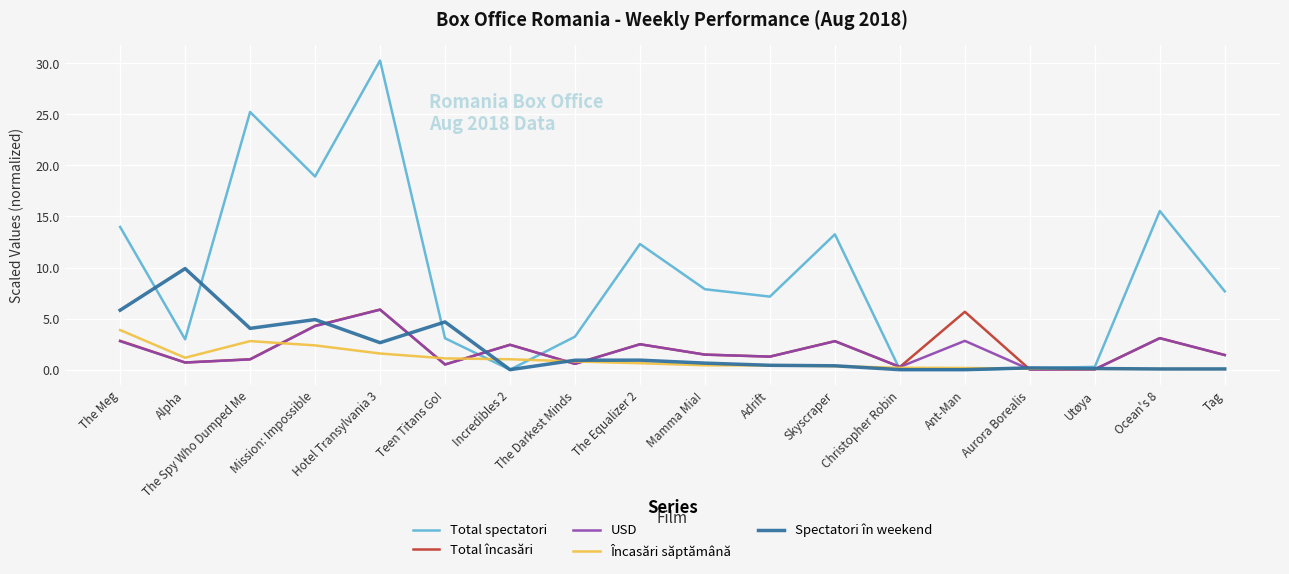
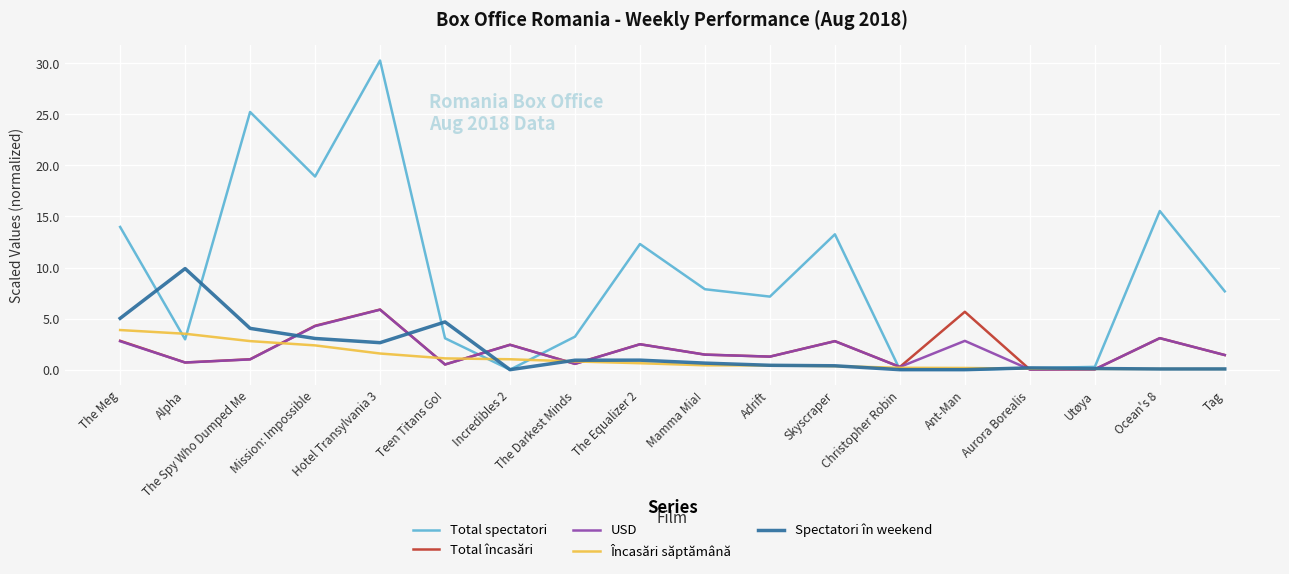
  {
    "Total spectatori": {
      "The Meg": 14.0,
      "Alpha": 3.0,
      "The Spy Who Dumped Me": 25.2,
      "Mission: Impossible": 18.9,
      "Hotel Transylvania 3": 30.3,
      "Teen Titans Go!": 3.1,
      "The Darkest Minds": 3.2,
      "The Equalizer 2": 12.3,
      "Mamma Mia!": 7.9,
      "Adrift": 7.2,
      "Skyscraper": 13.3,
      "Ocean's 8": 15.5,
      "Tag": 7.7
    },
    "Total încasări": {
      "Ant-Man": 5.7
    },
    "USD": {
      "Ant-Man": 2.8
    },
    "Încasări săptămână": {
      "The Meg": 3.9,
-     "Alpha": 1.2,
+     "Alpha": 3.5,
      "The Spy Who Dumped Me": 2.8,
      "Mission: Impossible": 2.4,
      "Hotel Transylvania 3": 1.6,
      "Teen Titans Go!": 1.1,
      "Incredibles 2": 1.0,
      "The Equalizer 2": 0.6
    },
    "Spectatori în weekend": {
-     "The Meg": 5.8,
+     "The Meg": 5.0,
      "Alpha": 9.9,
      "The Spy Who Dumped Me": 4.0,
-     "Mission: Impossible": 4.9,
+     "Mission: Impossible": 3.1,
      "Hotel Transylvania 3": 2.6,
      "Teen Titans Go!": 4.7,
      "The Equalizer 2": 0.9
    }
  }
